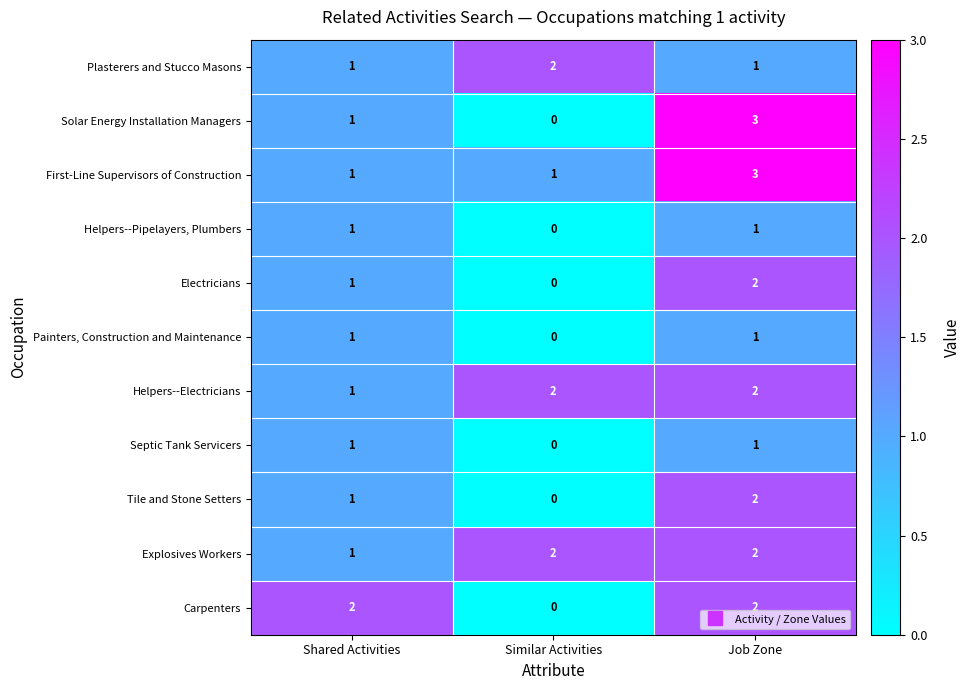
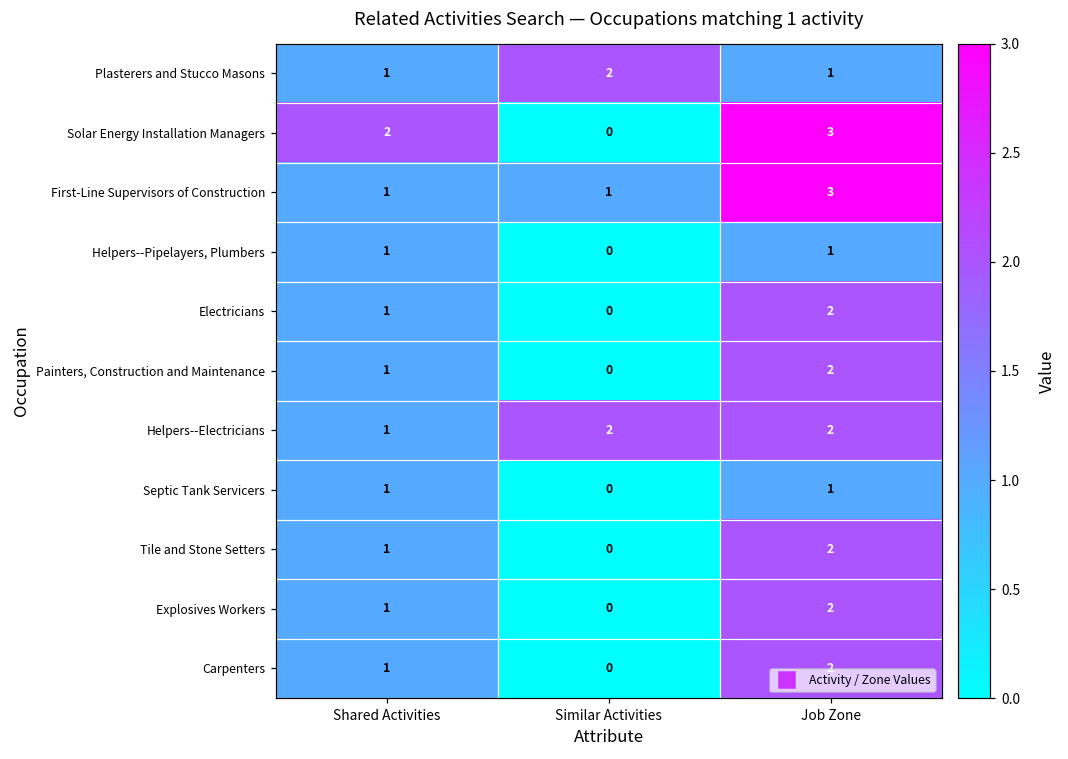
  {
    "Plasterers and Stucco Masons": {
      "Shared Activities": 1,
      "Similar Activities": 2,
      "Job Zone": 1
    },
    "Solar Energy Installation Managers": {
-     "Shared Activities": 1,
+     "Shared Activities": 2,
      "Similar Activities": 0,
      "Job Zone": 3
    },
    "First-Line Supervisors of Construction": {
      "Shared Activities": 1,
      "Similar Activities": 1,
      "Job Zone": 3
    },
    "Helpers--Pipelayers, Plumbers": {
      "Shared Activities": 1,
      "Similar Activities": 0,
      "Job Zone": 1
    },
    "Electricians": {
      "Shared Activities": 1,
      "Similar Activities": 0,
      "Job Zone": 2
    },
    "Painters, Construction and Maintenance": {
      "Shared Activities": 1,
      "Similar Activities": 0,
-     "Job Zone": 1
+     "Job Zone": 2
    },
    "Helpers--Electricians": {
      "Shared Activities": 1,
      "Similar Activities": 2,
      "Job Zone": 2
    },
    "Septic Tank Servicers": {
      "Shared Activities": 1,
      "Similar Activities": 0,
      "Job Zone": 1
    },
    "Tile and Stone Setters": {
      "Shared Activities": 1,
      "Similar Activities": 0,
      "Job Zone": 2
    },
    "Explosives Workers": {
      "Shared Activities": 1,
-     "Similar Activities": 2,
+     "Similar Activities": 0,
      "Job Zone": 2
    },
    "Carpenters": {
-     "Shared Activities": 2,
+     "Shared Activities": 1,
      "Similar Activities": 0
    }
  }
